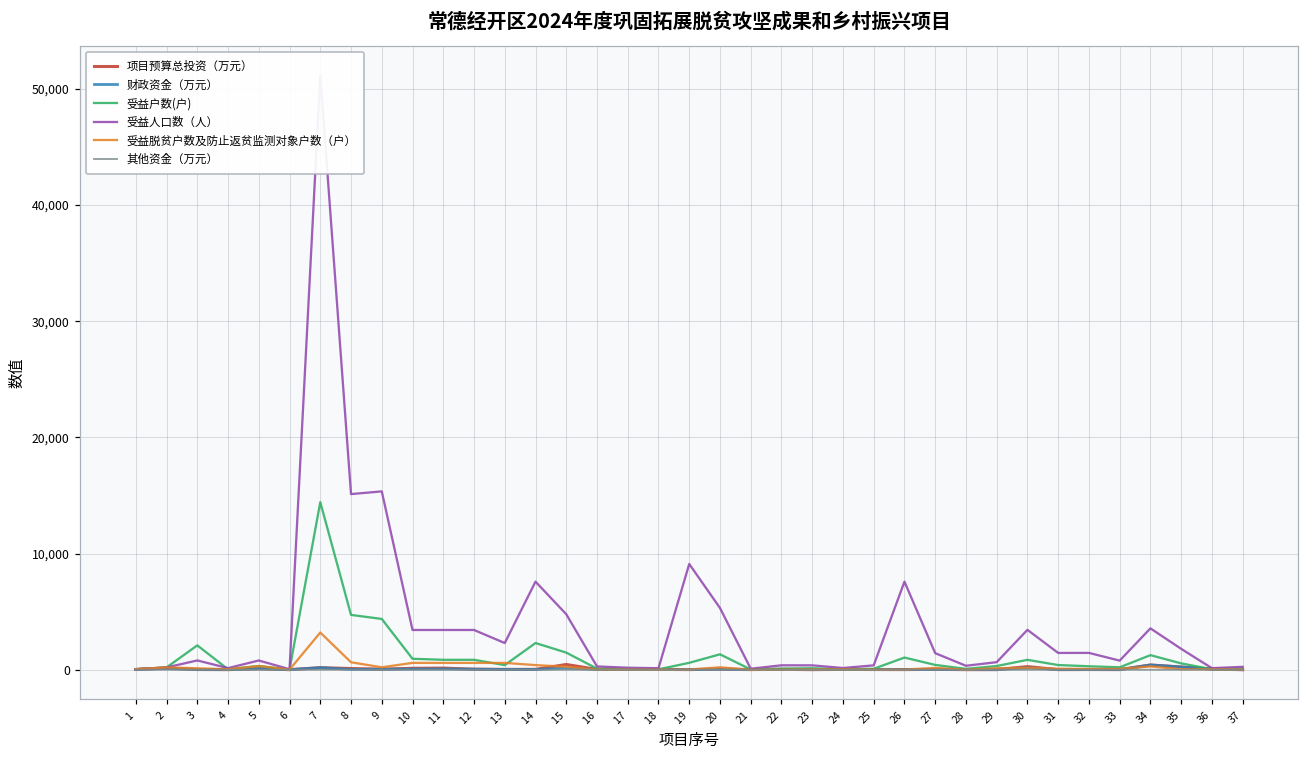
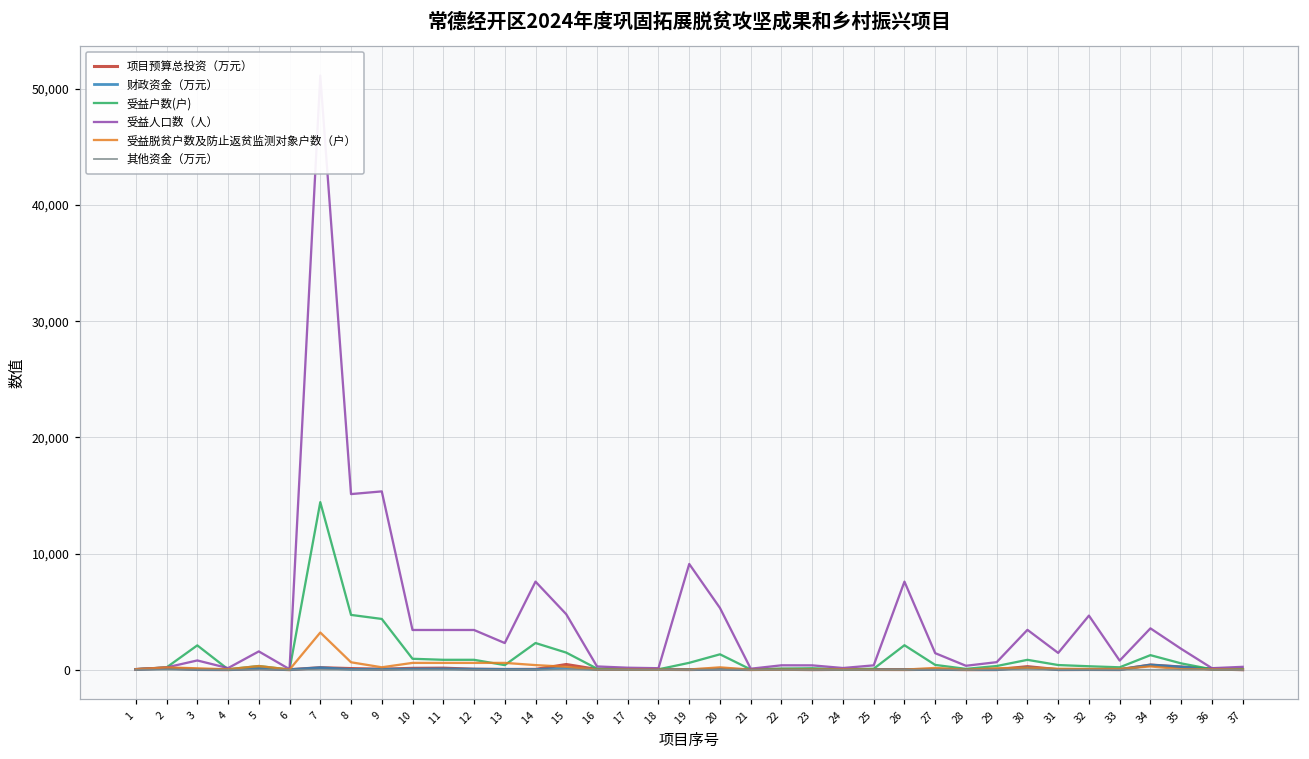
  {
    "受益户数(户)": {
      "3": "2,100",
      "7": "14,400",
      "8": "4,700",
      "9": "4,400",
      "10": "900",
      "11": "900",
      "12": "900",
      "14": "2,300",
      "15": "1,500",
      "19": "600",
      "20": "1,300",
-     "26": "1,000",
+     "26": "2,100",
      "27": "400",
      "30": "900",
      "31": "400",
      "34": "1,300",
      "35": "500"
    },
    "受益人口数（人）": {
      "3": "800",
-     "5": "800",
+     "5": "1,600",
      "8": "15,100",
      "9": "15,400",
      "10": "3,400",
      "11": "3,400",
      "12": "3,400",
      "13": "2,300",
      "14": "7,600",
      "15": "4,800",
      "19": "9,100",
      "20": "5,300",
      "22": "400",
      "23": "400",
      "25": "400",
      "26": "7,600",
      "27": "1,400",
      "28": "300",
      "29": "700",
      "30": "3,400",
      "31": "1,400",
-     "32": "1,500",
+     "32": "4,700",
      "33": "800",
      "34": "3,600",
      "35": "1,800"
    },
    "受益脱贫户数及防止返贫监测对象户数（户）": {
      "7": "3,200",
      "8": "600",
      "10": "600",
      "11": "600",
      "12": "600",
      "14": "400"
    },
    "其他资金（万元）": {
      "34": "0"
    }
  }
